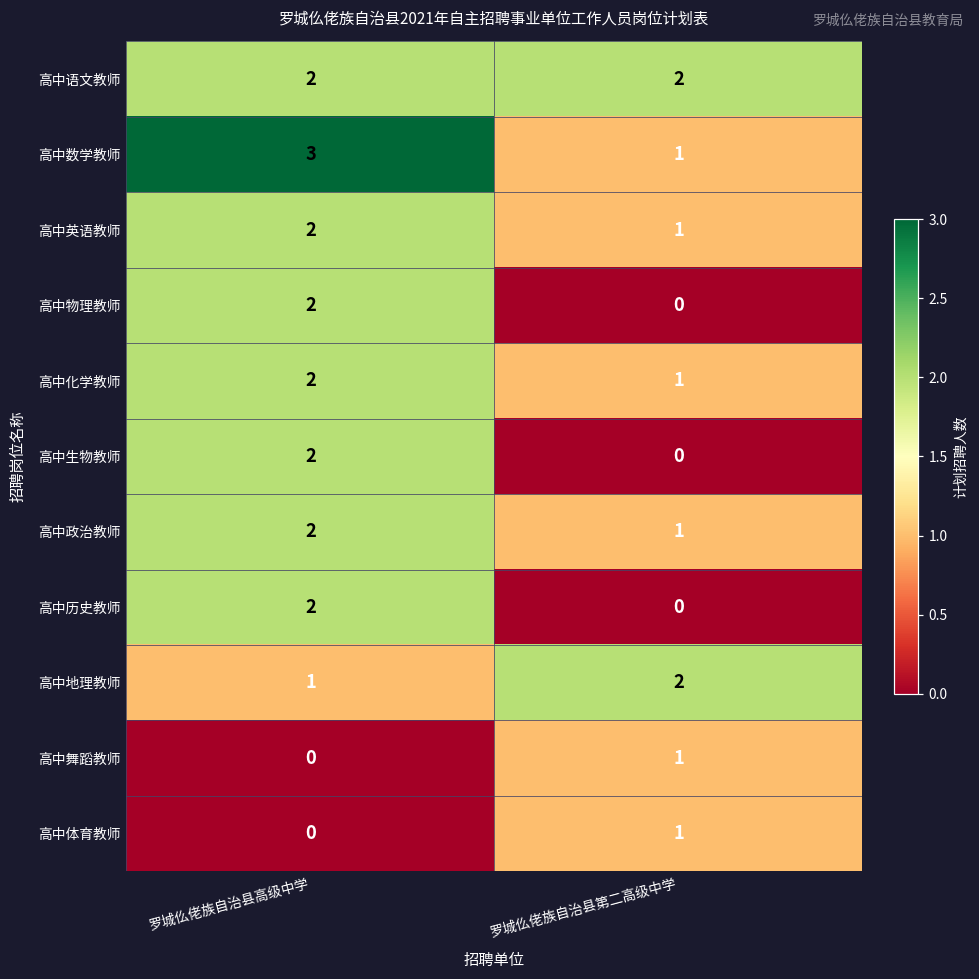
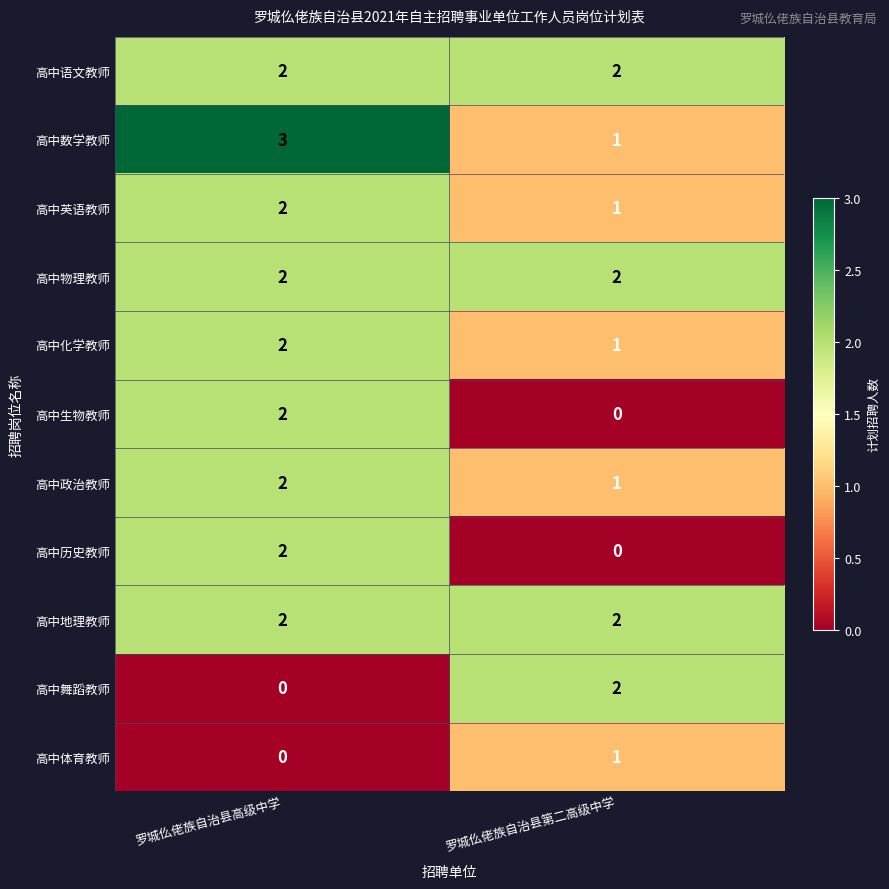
  {
    "高中语文教师": {
      "罗城仫佬族自治县高级中学": 2,
      "罗城仫佬族自治县第二高级中学": 2
    },
    "高中数学教师": {
      "罗城仫佬族自治县高级中学": 3,
      "罗城仫佬族自治县第二高级中学": 1
    },
    "高中英语教师": {
      "罗城仫佬族自治县高级中学": 2,
      "罗城仫佬族自治县第二高级中学": 1
    },
    "高中物理教师": {
      "罗城仫佬族自治县高级中学": 2,
-     "罗城仫佬族自治县第二高级中学": 0
+     "罗城仫佬族自治县第二高级中学": 2
    },
    "高中化学教师": {
      "罗城仫佬族自治县高级中学": 2,
      "罗城仫佬族自治县第二高级中学": 1
    },
    "高中生物教师": {
      "罗城仫佬族自治县高级中学": 2,
      "罗城仫佬族自治县第二高级中学": 0
    },
    "高中政治教师": {
      "罗城仫佬族自治县高级中学": 2,
      "罗城仫佬族自治县第二高级中学": 1
    },
    "高中历史教师": {
      "罗城仫佬族自治县高级中学": 2,
      "罗城仫佬族自治县第二高级中学": 0
    },
    "高中地理教师": {
-     "罗城仫佬族自治县高级中学": 1,
+     "罗城仫佬族自治县高级中学": 2,
      "罗城仫佬族自治县第二高级中学": 2
    },
    "高中舞蹈教师": {
      "罗城仫佬族自治县高级中学": 0,
-     "罗城仫佬族自治县第二高级中学": 1
+     "罗城仫佬族自治县第二高级中学": 2
    },
    "高中体育教师": {
      "罗城仫佬族自治县高级中学": 0,
      "罗城仫佬族自治县第二高级中学": 1
    }
  }
